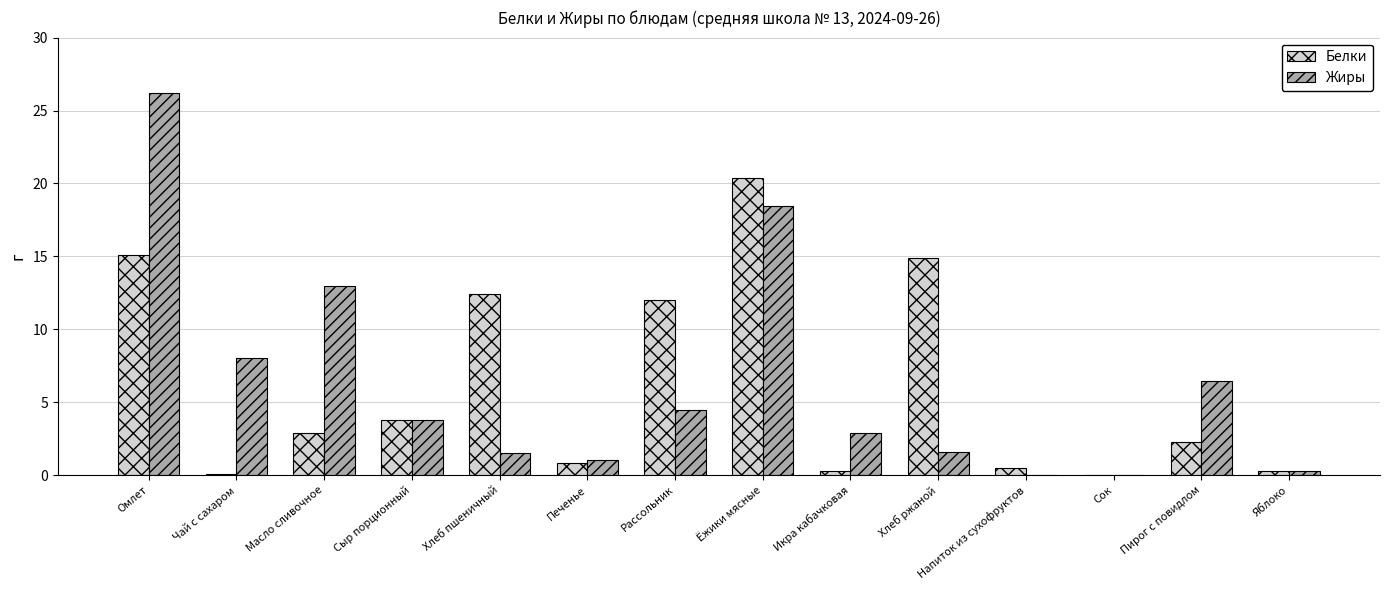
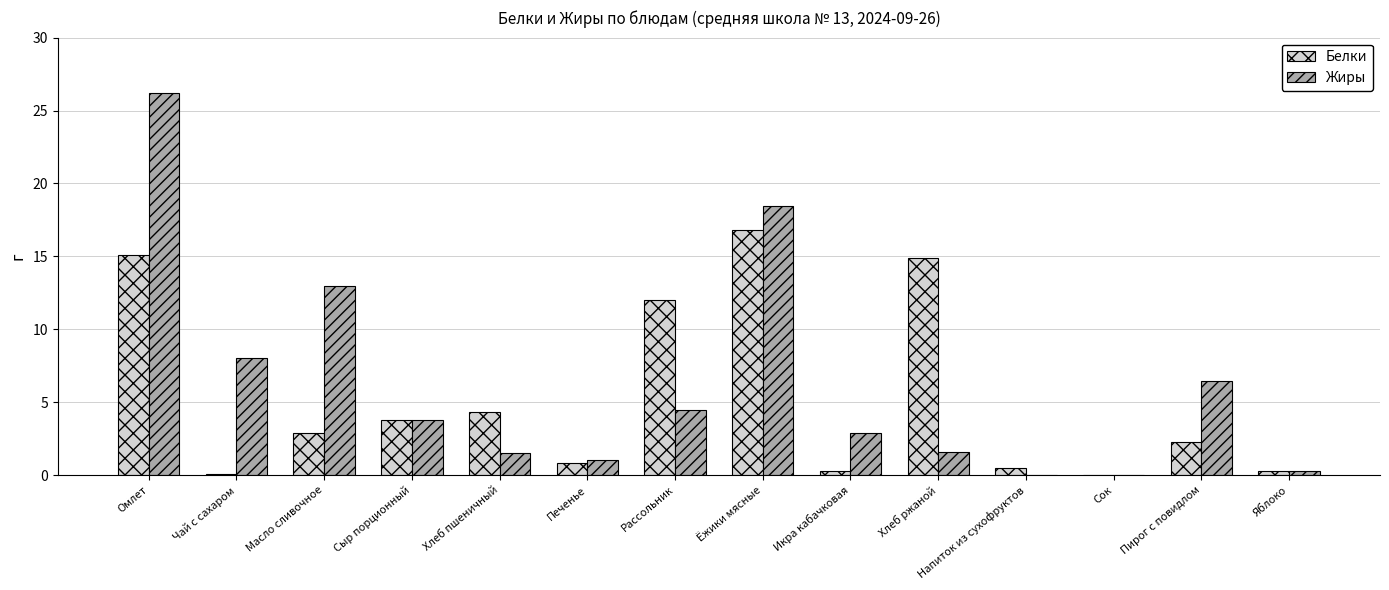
  {
    "Белки": {
      "Омлет": 15.1,
      "Масло сливочное": 2.9,
      "Сыр порционный": 3.8,
-     "Хлеб пшеничный": 12.4,
+     "Хлеб пшеничный": 4.4,
      "Печенье": 0.8,
      "Рассольник": 12.0,
-     "Ёжики мясные": 20.4,
+     "Ёжики мясные": 16.8,
      "Икра кабачковая": 0.3,
      "Хлеб ржаной": 14.9,
      "Напиток из сухофруктов": 0.5,
      "Сок": 0.0,
      "Пирог с повидлом": 2.3,
      "Яблоко": 0.3
    },
    "Жиры": {
      "Омлет": 26.2,
      "Чай с сахаром": 8.0,
      "Масло сливочное": 13.0,
      "Сыр порционный": 3.8,
      "Хлеб пшеничный": 1.5,
      "Печенье": 1.1,
      "Рассольник": 4.5,
      "Ёжики мясные": 18.5,
      "Икра кабачковая": 2.9,
      "Хлеб ржаной": 1.6,
      "Напиток из сухофруктов": 0.0,
      "Сок": 0.0,
      "Пирог с повидлом": 6.5,
      "Яблоко": 0.3
    }
  }
